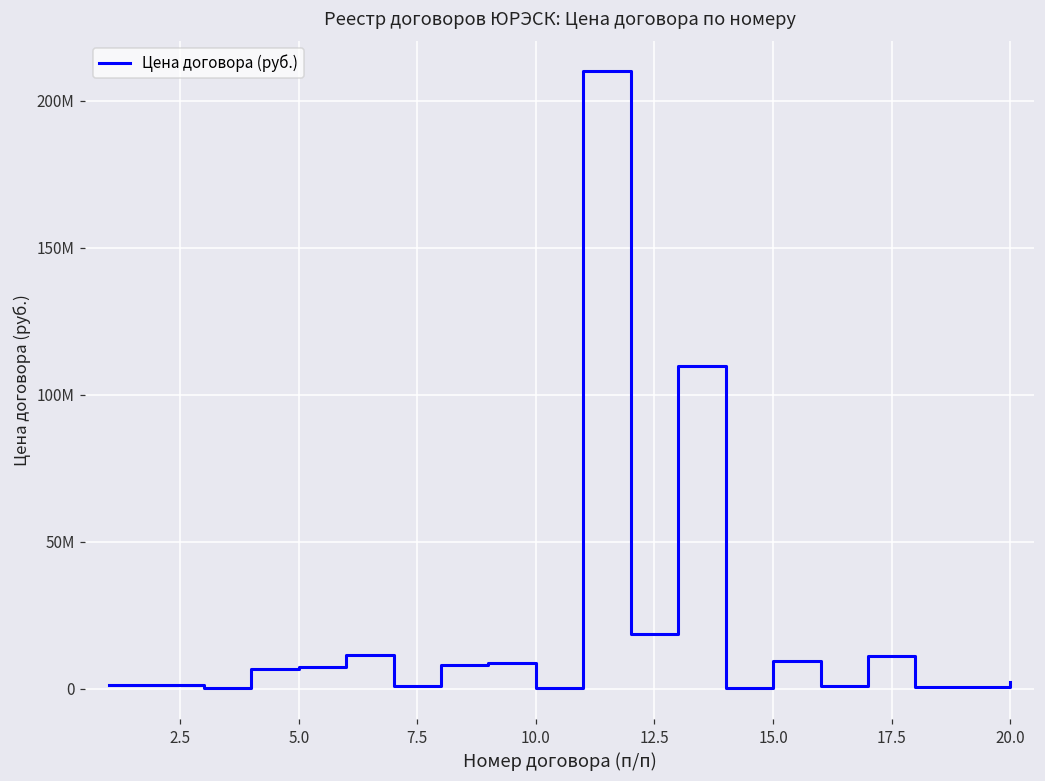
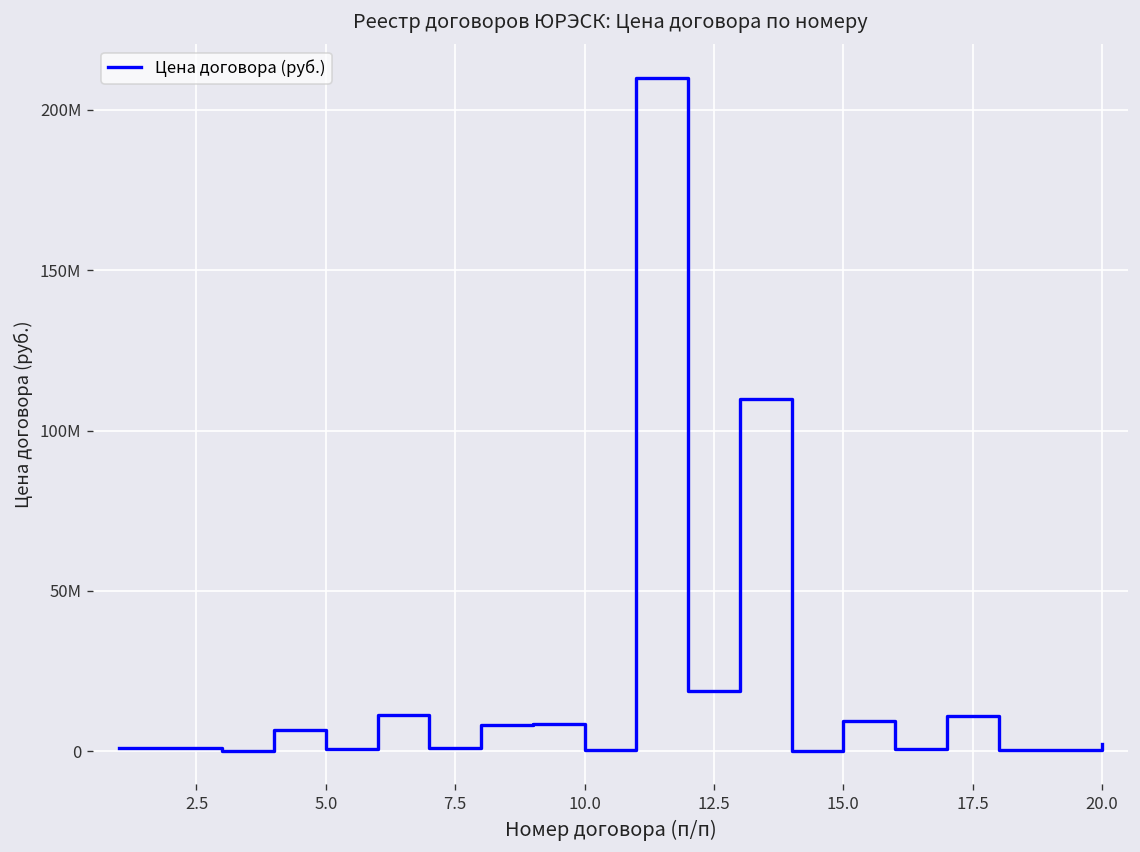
  {
-   "5.0": 7000000,
+   "5.0": 1000000,
    "10.0": 0,
    "15.0": 10000000,
    "20.0": 2000000
  }
